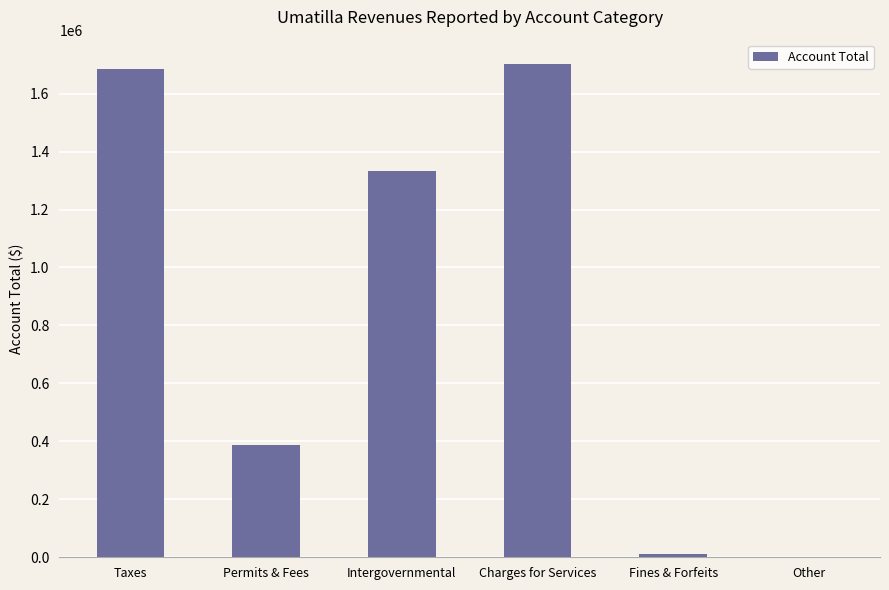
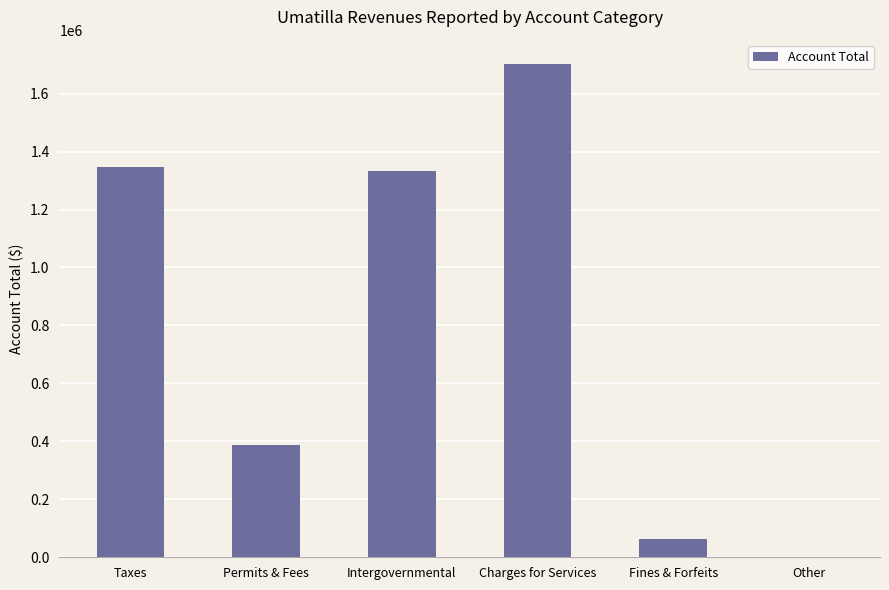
  {
-   "Taxes": 1680000,
+   "Taxes": 1350000,
    "Permits & Fees": 390000,
    "Intergovernmental": 1330000,
    "Charges for Services": 1700000,
-   "Fines & Forfeits": 10000,
+   "Fines & Forfeits": 60000,
    "Other": 0
  }
